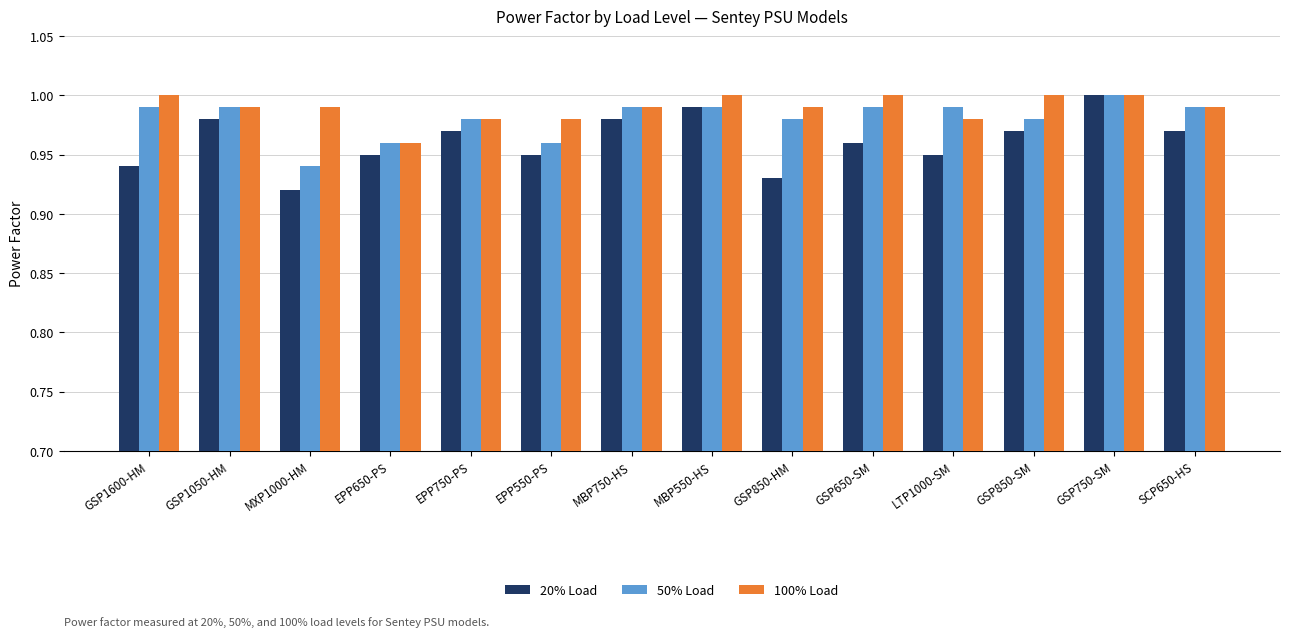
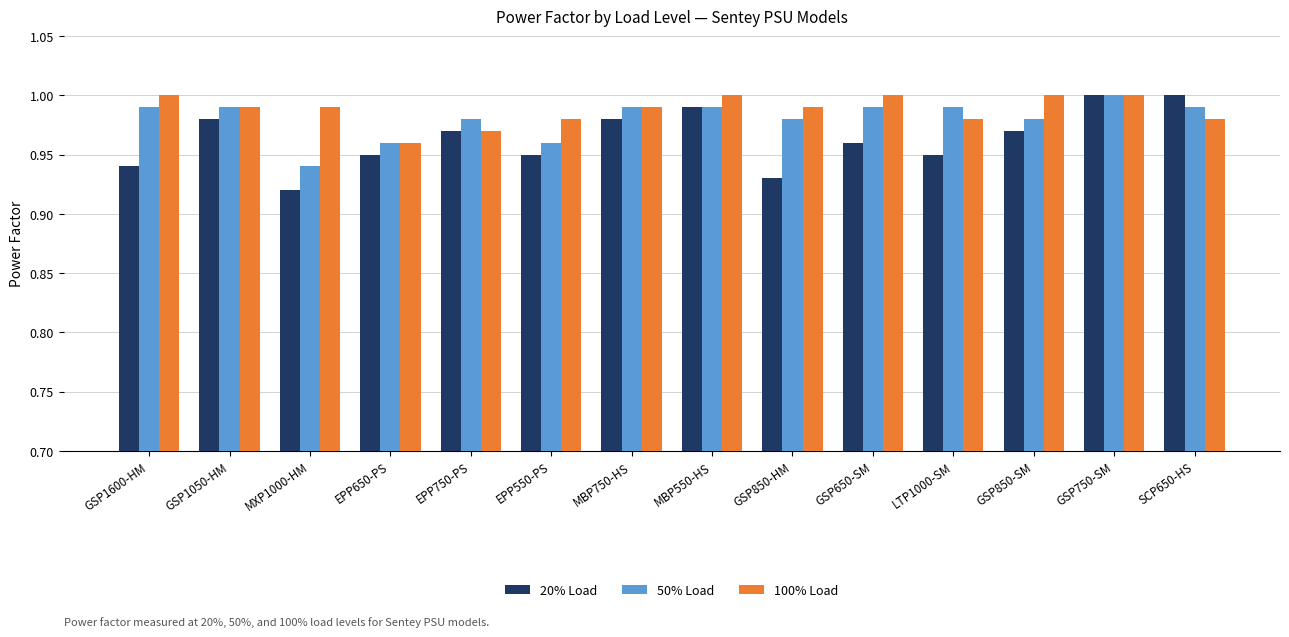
  {
    "20% Load": {
      "GSP1600-HM": 0.94,
      "GSP1050-HM": 0.98,
      "MXP1000-HM": 0.92,
      "EPP650-PS": 0.95,
      "EPP750-PS": 0.97,
      "EPP550-PS": 0.95,
      "MBP750-HS": 0.98,
      "MBP550-HS": 0.99,
      "GSP850-HM": 0.93,
      "GSP650-SM": 0.96,
      "LTP1000-SM": 0.95,
      "GSP850-SM": 0.97,
      "GSP750-SM": 1.00,
-     "SCP650-HS": 0.97
+     "SCP650-HS": 1.00
    },
    "50% Load": {
      "GSP1600-HM": 0.99,
      "GSP1050-HM": 0.99,
      "MXP1000-HM": 0.94,
      "EPP650-PS": 0.96,
      "EPP750-PS": 0.98,
      "EPP550-PS": 0.96,
      "MBP750-HS": 0.99,
      "MBP550-HS": 0.99,
      "GSP850-HM": 0.98,
      "GSP650-SM": 0.99,
      "LTP1000-SM": 0.99,
      "GSP850-SM": 0.98,
      "GSP750-SM": 1.00,
      "SCP650-HS": 0.99
    },
    "100% Load": {
      "GSP1600-HM": 1.00,
      "GSP1050-HM": 0.99,
      "MXP1000-HM": 0.99,
      "EPP650-PS": 0.96,
-     "EPP750-PS": 0.98,
+     "EPP750-PS": 0.97,
      "EPP550-PS": 0.98,
      "MBP750-HS": 0.99,
      "MBP550-HS": 1.00,
      "GSP850-HM": 0.99,
      "GSP650-SM": 1.00,
      "LTP1000-SM": 0.98,
      "GSP850-SM": 1.00,
      "GSP750-SM": 1.00,
-     "SCP650-HS": 0.99
+     "SCP650-HS": 0.98
    }
  }
